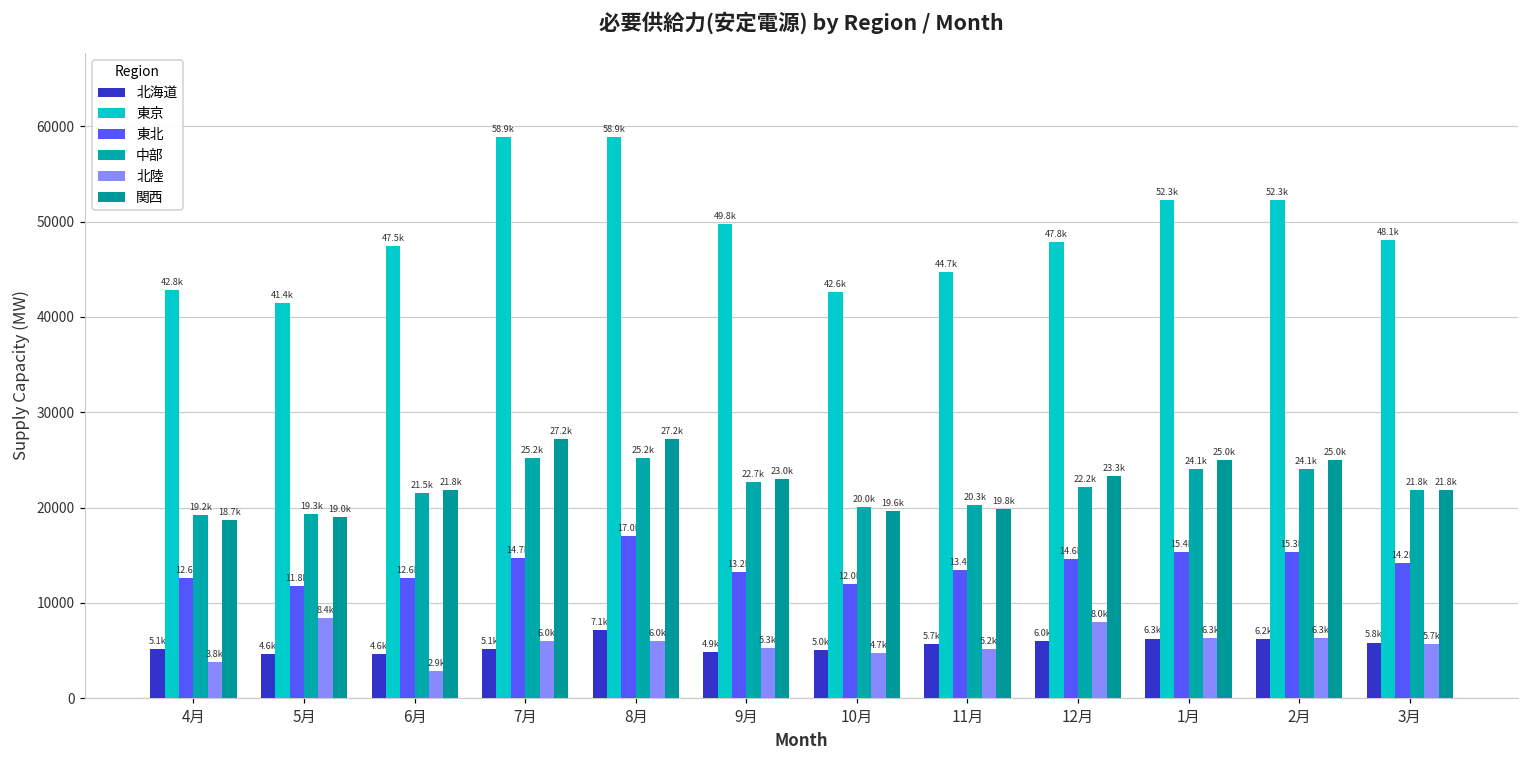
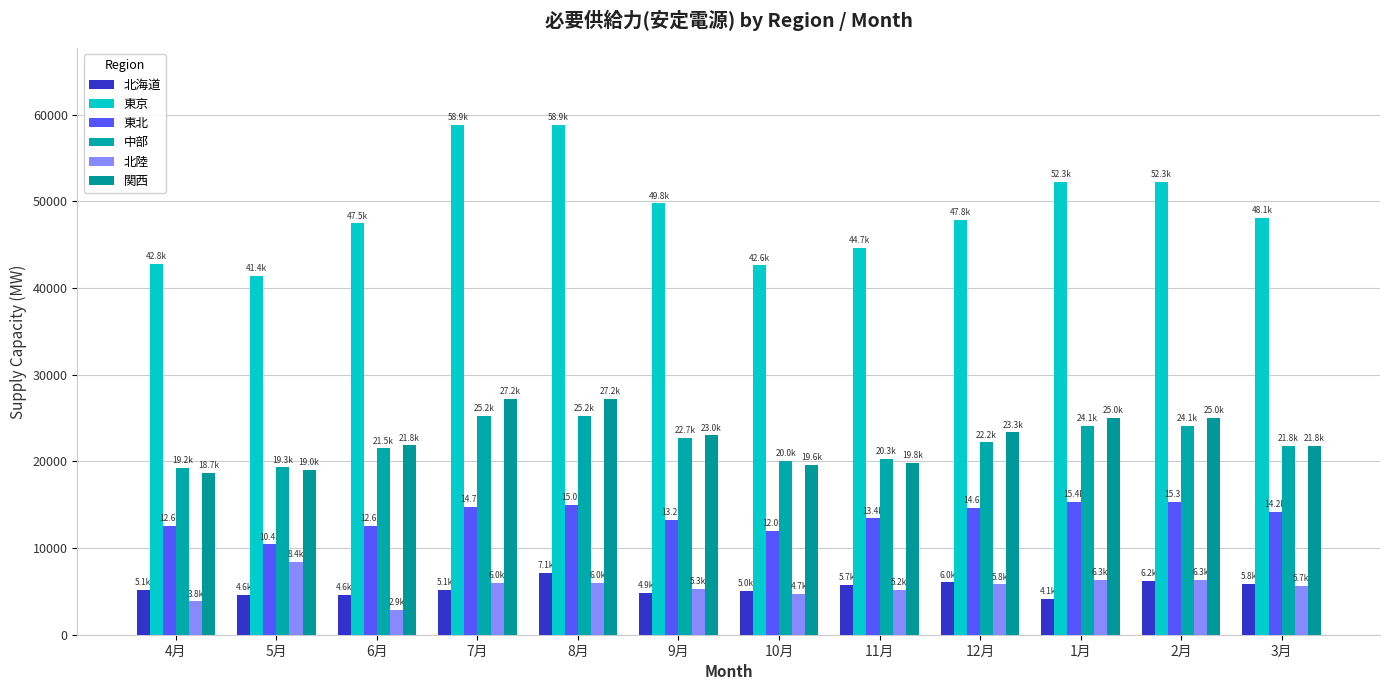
  {
    "北海道": {
      "4月": "5.1k",
      "5月": "4.6k",
      "6月": "4.6k",
      "7月": "5.1k",
      "8月": "7.1k",
      "9月": "4.9k",
      "10月": "5.0k",
      "11月": "5.7k",
      "12月": "6.0k",
-     "1月": "6.3k",
+     "1月": "4.1k",
      "2月": "6.2k",
      "3月": "5.8k"
    },
    "東北": {
      "4月": "12.6k",
-     "5月": "11.8k",
+     "5月": "10.4k",
      "6月": "12.6k",
      "7月": "14.7k",
-     "8月": "17.0k",
+     "8月": "15.0k",
      "9月": "13.2k",
      "10月": "12.0k",
      "11月": "13.4k",
      "12月": "14.6k",
      "1月": "15.4k",
      "2月": "15.3k",
      "3月": "14.2k"
    },
    "北陸": {
      "4月": "3.8k",
      "5月": "8.4k",
      "6月": "2.9k",
      "7月": "6.0k",
      "8月": "6.0k",
      "9月": "5.3k",
      "10月": "4.7k",
      "11月": "5.2k",
-     "12月": "8.0k",
+     "12月": "5.8k",
      "1月": "6.3k",
      "2月": "6.3k",
      "3月": "5.7k"
    }
  }
